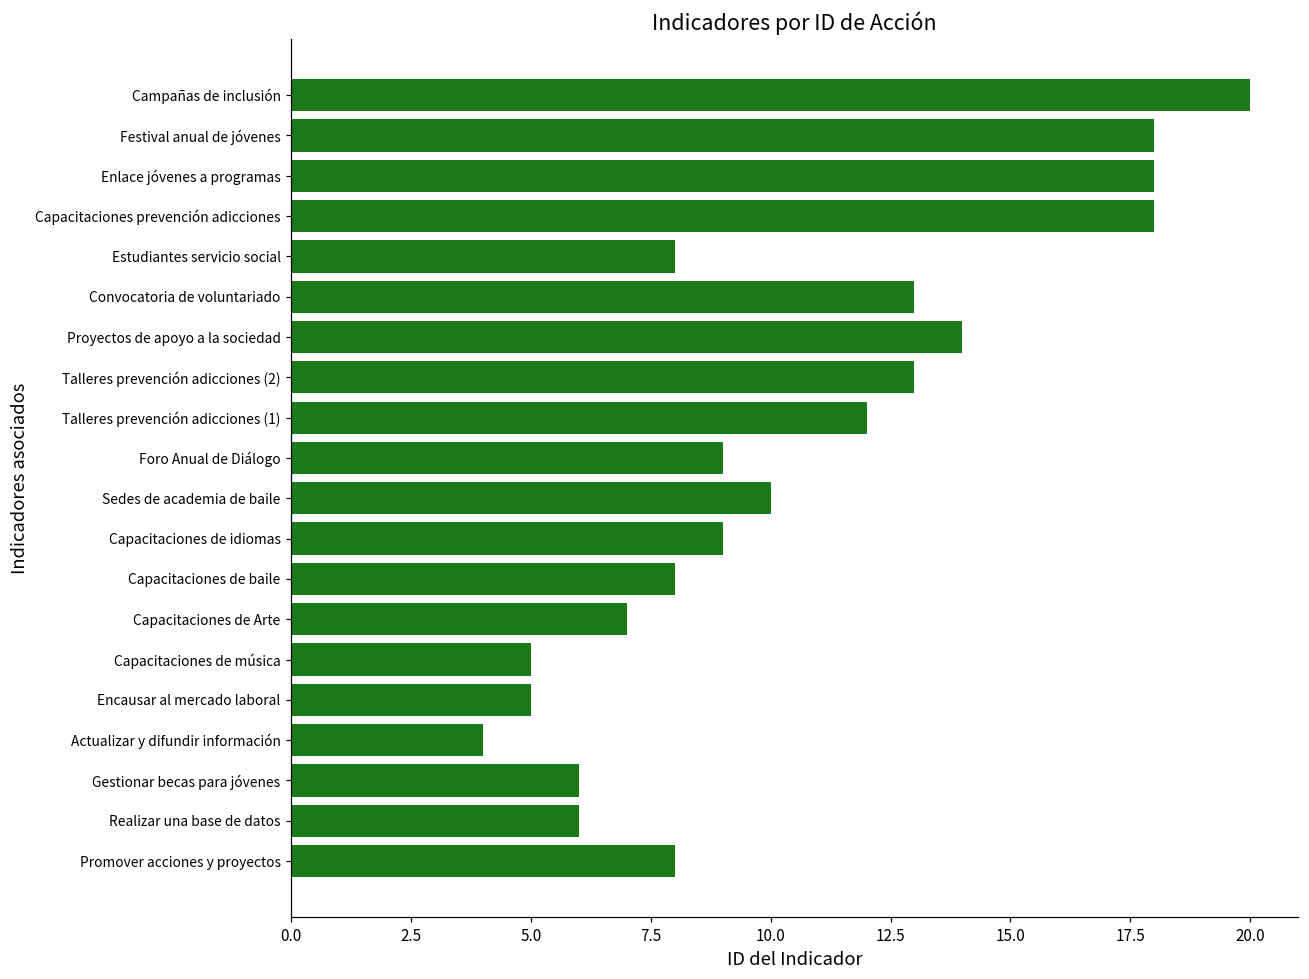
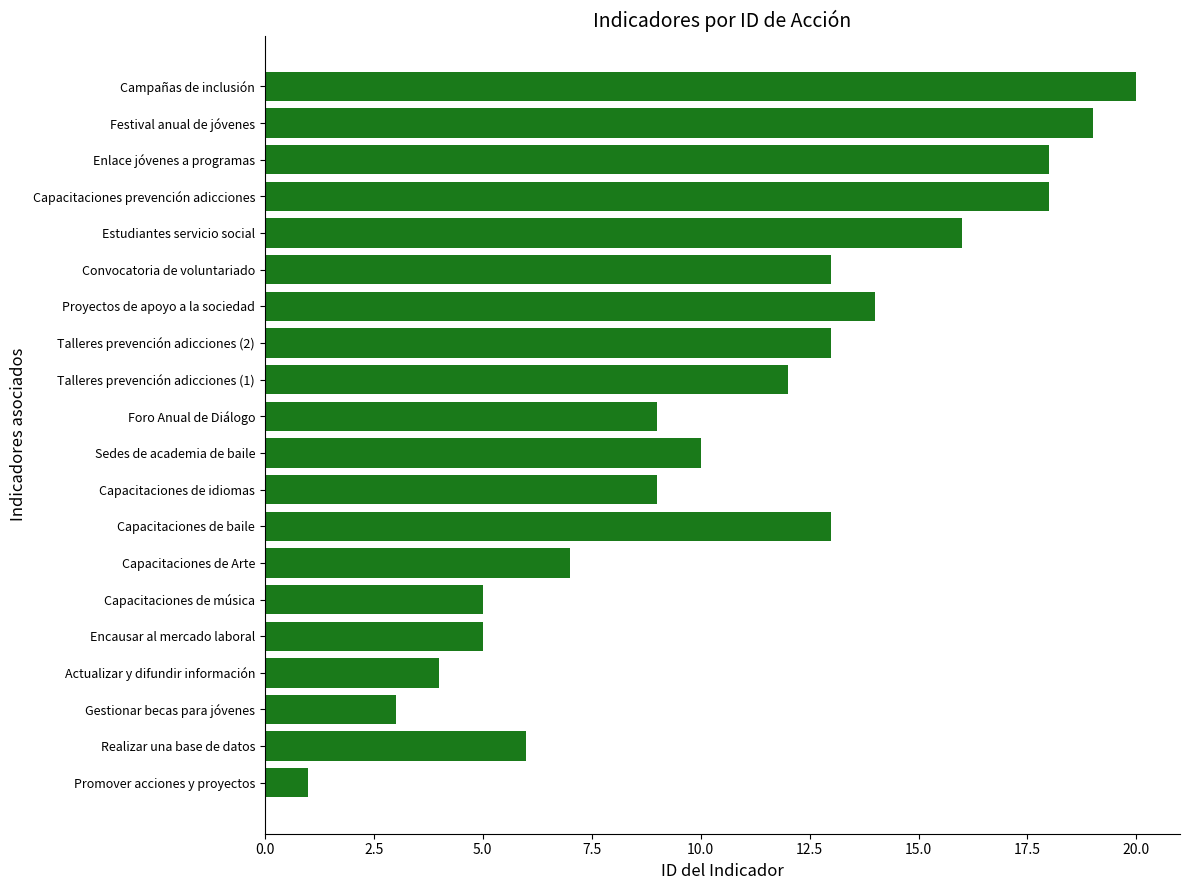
  {
    "Campañas de inclusión": 20,
-   "Festival anual de jóvenes": 18,
+   "Festival anual de jóvenes": 19,
    "Enlace jóvenes a programas": 18,
    "Capacitaciones prevención adicciones": 18,
-   "Estudiantes servicio social": 8,
+   "Estudiantes servicio social": 16,
    "Convocatoria de voluntariado": 13,
    "Proyectos de apoyo a la sociedad": 14,
    "Talleres prevención adicciones (2)": 13,
    "Talleres prevención adicciones (1)": 12,
    "Foro Anual de Diálogo": 9,
    "Sedes de academia de baile": 10,
    "Capacitaciones de idiomas": 9,
-   "Capacitaciones de baile": 8,
+   "Capacitaciones de baile": 13,
    "Capacitaciones de Arte": 7,
    "Capacitaciones de música": 5,
    "Encausar al mercado laboral": 5,
    "Actualizar y difundir información": 4,
-   "Gestionar becas para jóvenes": 6,
+   "Gestionar becas para jóvenes": 3,
    "Realizar una base de datos": 6,
-   "Promover acciones y proyectos": 8
+   "Promover acciones y proyectos": 1
  }
